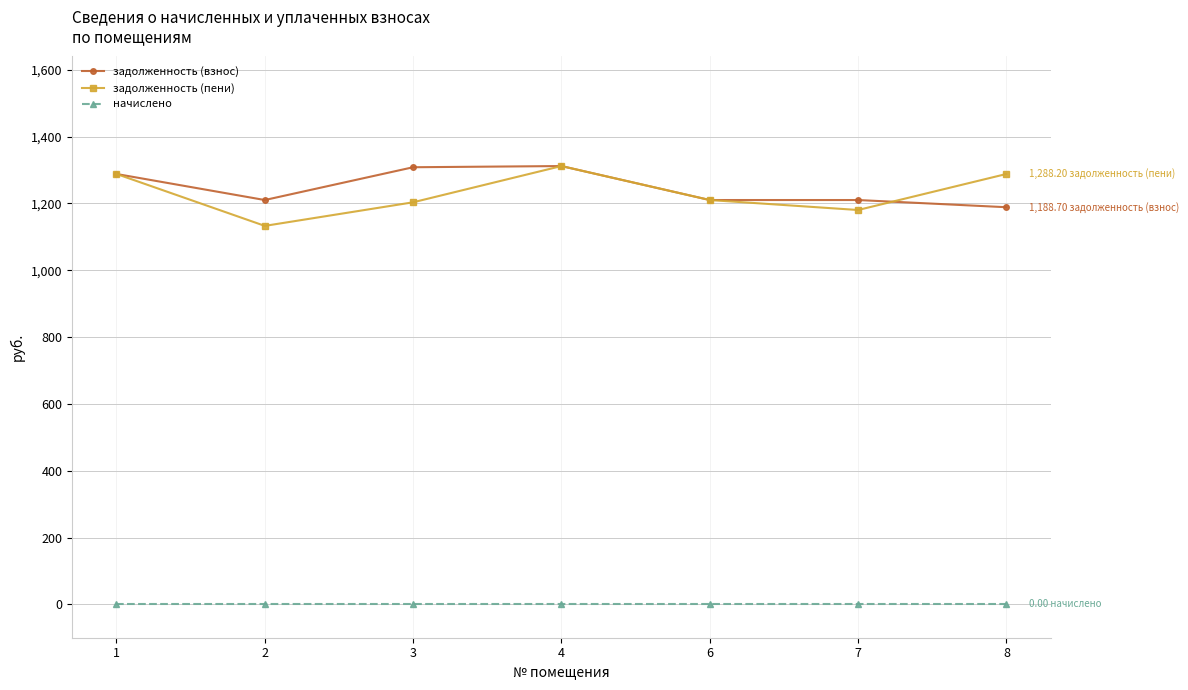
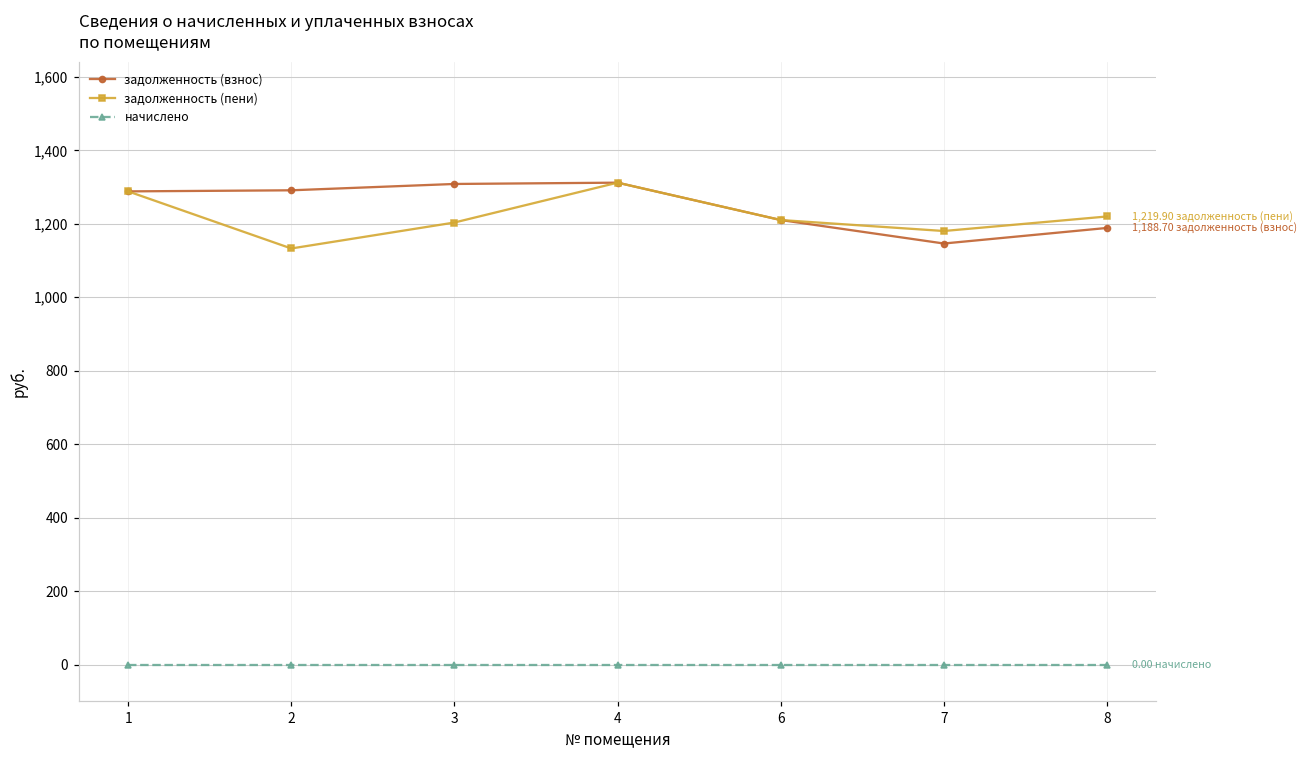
  {
    "задолженность (взнос)": {
-     "2": "1,210",
+     "2": "1,290",
      "3": "1,310",
-     "7": "1,210"
+     "7": "1,150"
    },
    "задолженность (пени)": {
-     "8": "1,288.20"
+     "8": "1,219.90"
    },
    "начислено": {
      "8": "0.00"
    }
  }
